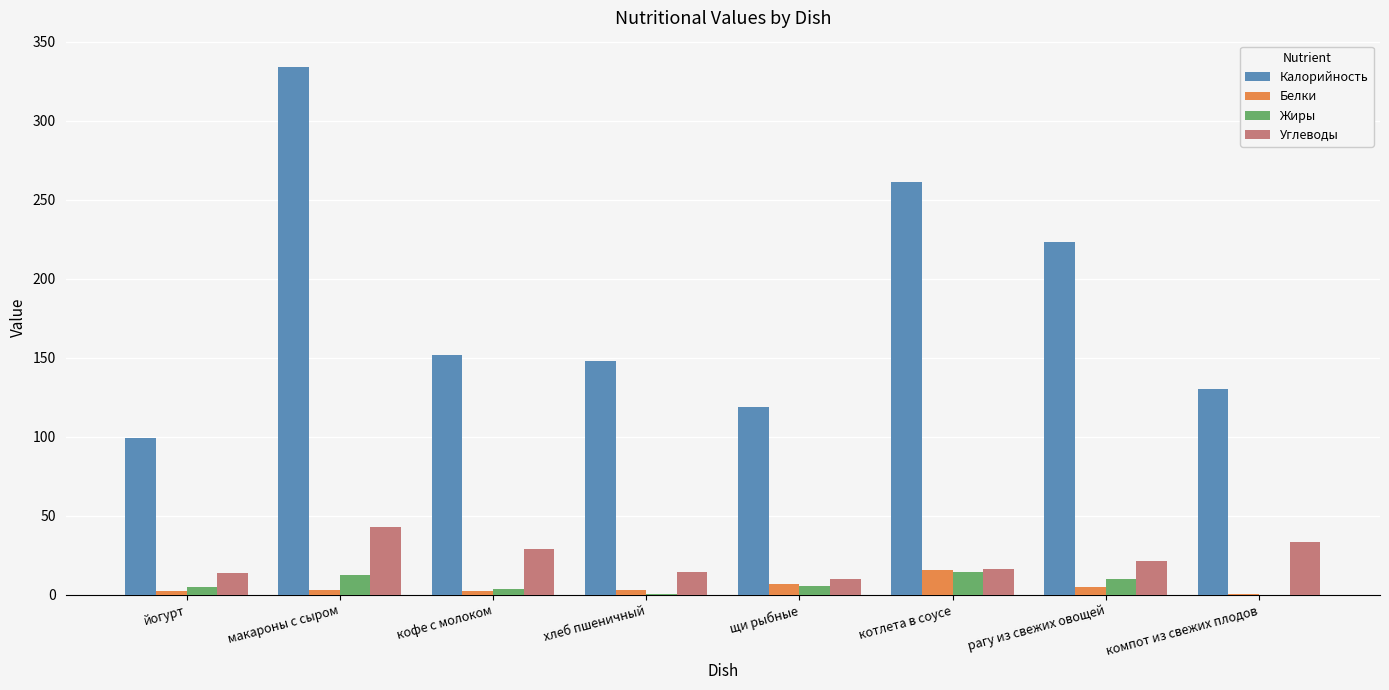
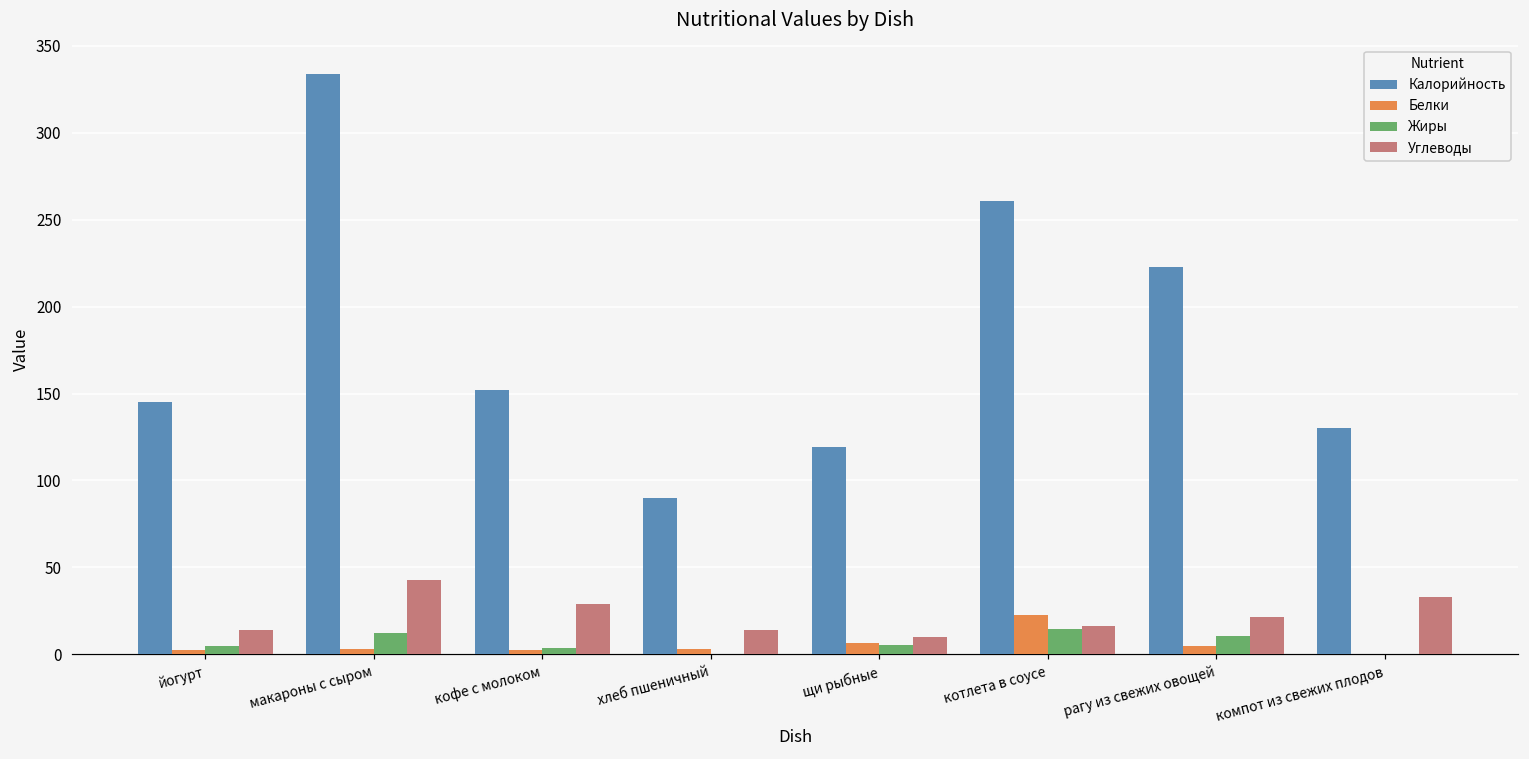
  {
    "Калорийность": {
-     "йогурт": 99,
+     "йогурт": 145,
      "макароны с сыром": 334,
      "кофе с молоком": 152,
-     "хлеб пшеничный": 148,
+     "хлеб пшеничный": 90,
      "щи рыбные": 119,
      "котлета в соусе": 261,
      "рагу из свежих овощей": 223,
      "компот из свежих плодов": 130
    },
    "Белки": {
      "йогурт": 2,
      "макароны с сыром": 3,
      "кофе с молоком": 3,
      "хлеб пшеничный": 3,
      "щи рыбные": 7,
-     "котлета в соусе": 16,
+     "котлета в соусе": 22,
      "рагу из свежих овощей": 5
    },
    "Жиры": {
      "йогурт": 5,
      "макароны с сыром": 12,
      "кофе с молоком": 4,
      "щи рыбные": 6,
      "котлета в соусе": 14,
      "рагу из свежих овощей": 10,
      "компот из свежих плодов": 0
    },
    "Углеводы": {
      "йогурт": 14,
      "макароны с сыром": 43,
      "кофе с молоком": 29,
      "хлеб пшеничный": 14,
      "щи рыбные": 10,
      "котлета в соусе": 16,
      "рагу из свежих овощей": 21,
      "компот из свежих плодов": 33
    }
  }
